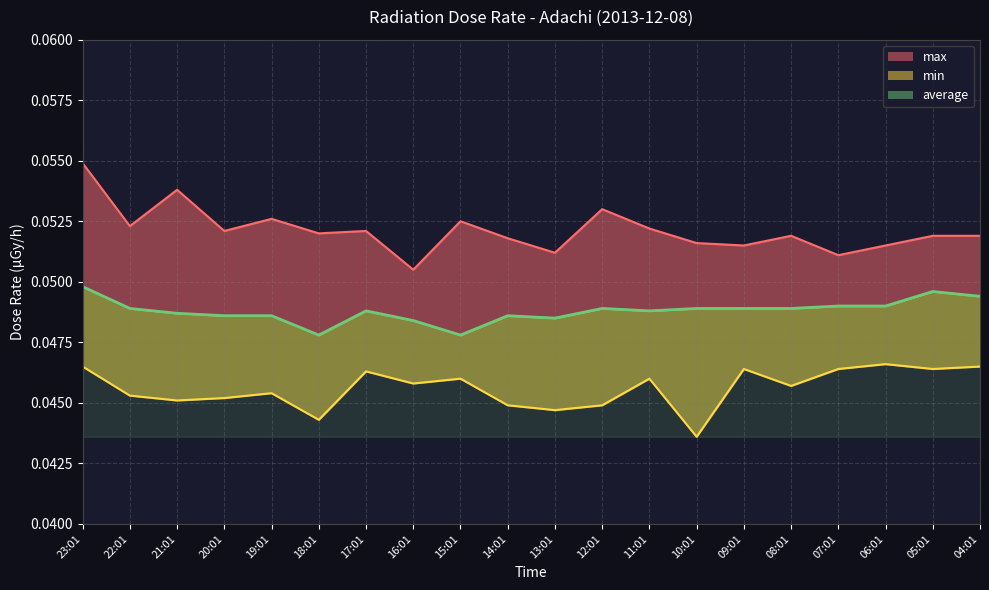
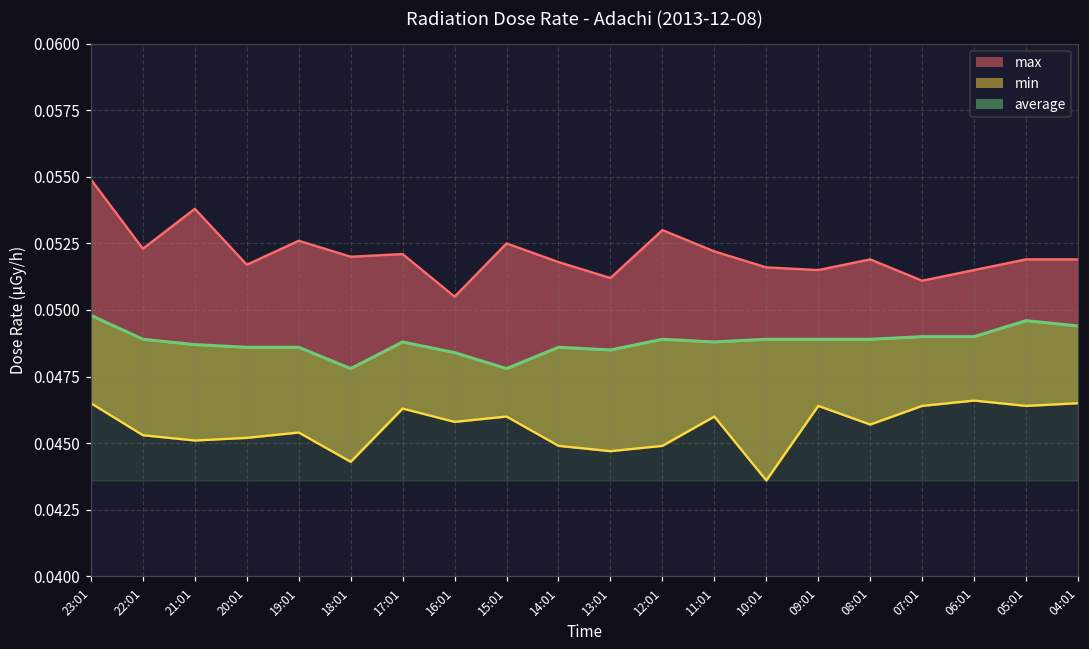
  {
    "max": {
      "23:01": 0.0549,
      "22:01": 0.0523,
      "21:01": 0.0538,
-     "20:01": 0.0521,
+     "20:01": 0.0517,
      "19:01": 0.0526,
      "18:01": 0.0520,
      "17:01": 0.0521,
      "16:01": 0.0505,
      "15:01": 0.0525,
      "14:01": 0.0518,
      "13:01": 0.0512,
      "12:01": 0.0530,
      "11:01": 0.0522,
      "10:01": 0.0516,
      "09:01": 0.0515,
      "08:01": 0.0519,
      "07:01": 0.0511,
      "06:01": 0.0515,
      "05:01": 0.0519,
      "04:01": 0.0519
    },
    "average": {
      "23:01": 0.0498,
      "22:01": 0.0489,
      "21:01": 0.0487,
      "20:01": 0.0486,
      "19:01": 0.0486,
      "18:01": 0.0478,
      "17:01": 0.0488,
      "16:01": 0.0484,
      "15:01": 0.0478,
      "14:01": 0.0486,
      "13:01": 0.0485,
      "12:01": 0.0489,
      "11:01": 0.0488,
      "10:01": 0.0489,
      "09:01": 0.0489,
      "08:01": 0.0489,
      "07:01": 0.0490,
      "06:01": 0.0490,
      "05:01": 0.0496,
      "04:01": 0.0494
    }
  }
